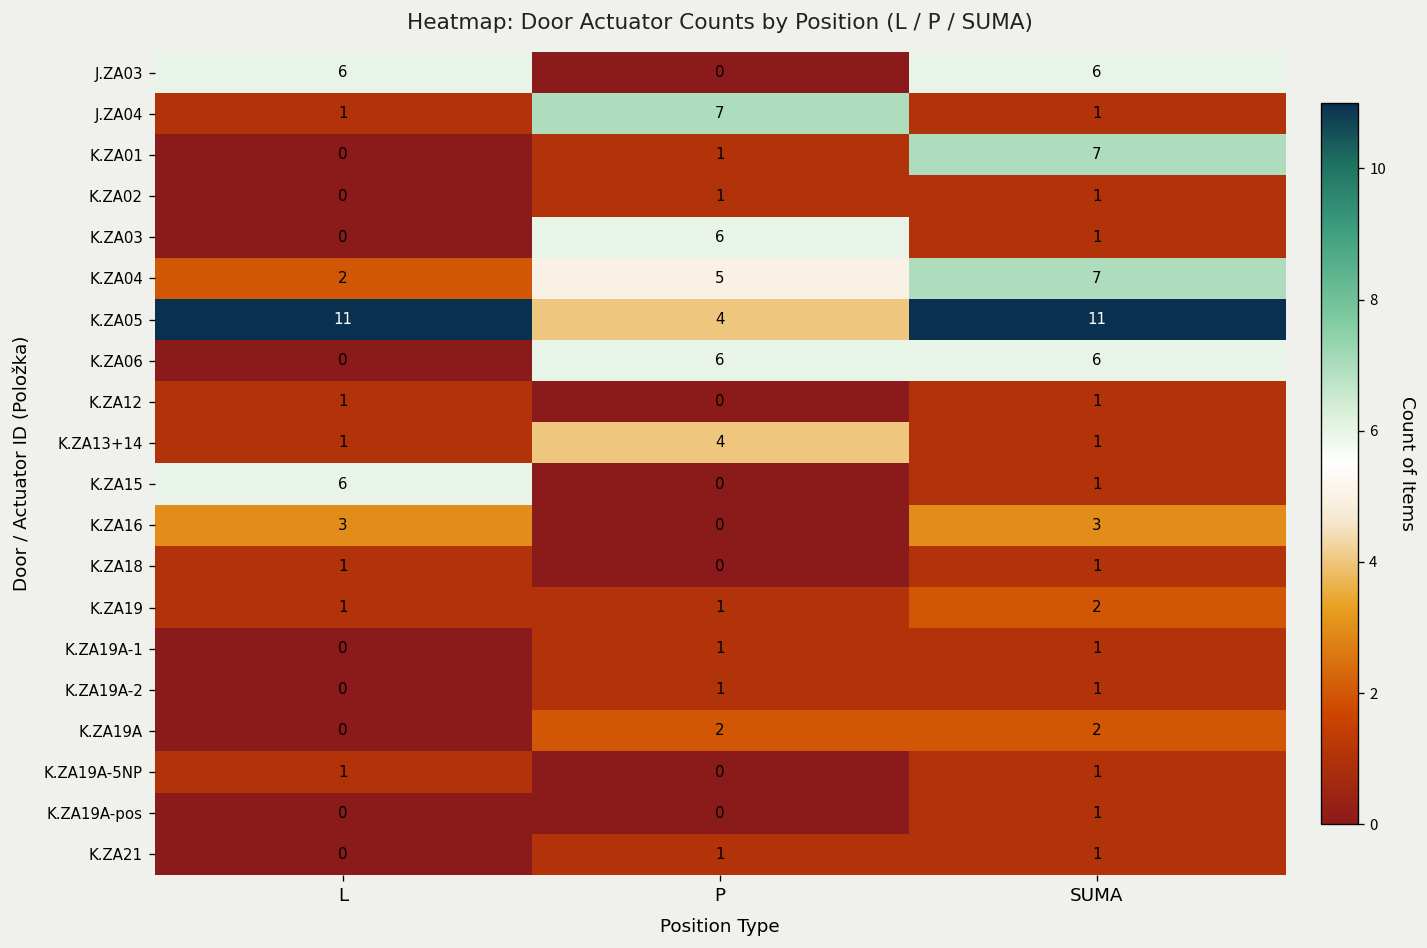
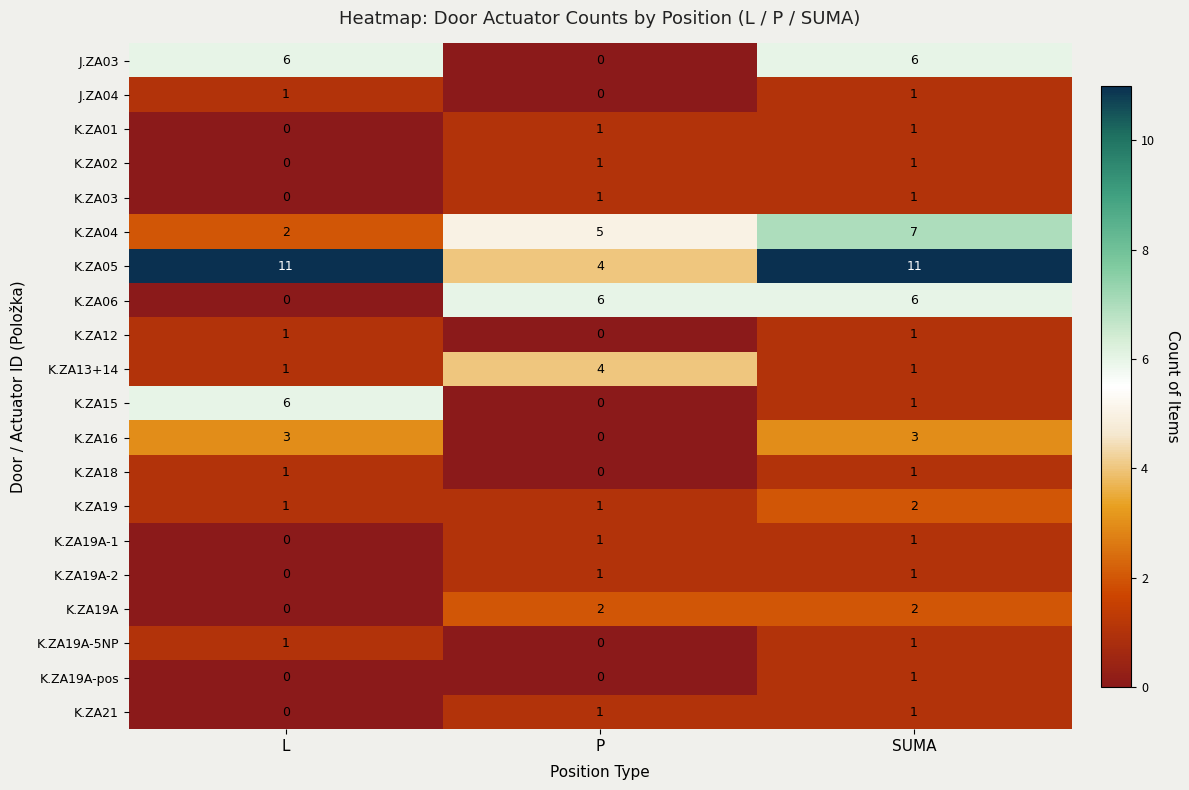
  {
    "J.ZA03": {
      "L": 6,
      "P": 0,
      "SUMA": 6
    },
    "J.ZA04": {
      "L": 1,
-     "P": 7,
+     "P": 0,
      "SUMA": 1
    },
    "K.ZA01": {
      "L": 0,
      "P": 1,
-     "SUMA": 7
+     "SUMA": 1
    },
    "K.ZA02": {
      "L": 0,
      "P": 1,
      "SUMA": 1
    },
    "K.ZA03": {
      "L": 0,
-     "P": 6,
+     "P": 1,
      "SUMA": 1
    },
    "K.ZA04": {
      "L": 2,
      "P": 5,
      "SUMA": 7
    },
    "K.ZA05": {
      "L": 11,
      "P": 4,
      "SUMA": 11
    },
    "K.ZA06": {
      "L": 0,
      "P": 6,
      "SUMA": 6
    },
    "K.ZA12": {
      "L": 1,
      "P": 0,
      "SUMA": 1
    },
    "K.ZA13+14": {
      "L": 1,
      "P": 4,
      "SUMA": 1
    },
    "K.ZA15": {
      "L": 6,
      "P": 0,
      "SUMA": 1
    },
    "K.ZA16": {
      "L": 3,
      "P": 0,
      "SUMA": 3
    },
    "K.ZA18": {
      "L": 1,
      "P": 0,
      "SUMA": 1
    },
    "K.ZA19": {
      "L": 1,
      "P": 1,
      "SUMA": 2
    },
    "K.ZA19A-1": {
      "L": 0,
      "P": 1,
      "SUMA": 1
    },
    "K.ZA19A-2": {
      "L": 0,
      "P": 1,
      "SUMA": 1
    },
    "K.ZA19A": {
      "L": 0,
      "P": 2,
      "SUMA": 2
    },
    "K.ZA19A-5NP": {
      "L": 1,
      "P": 0,
      "SUMA": 1
    },
    "K.ZA19A-pos": {
      "L": 0,
      "P": 0,
      "SUMA": 1
    },
    "K.ZA21": {
      "L": 0,
      "P": 1,
      "SUMA": 1
    }
  }
